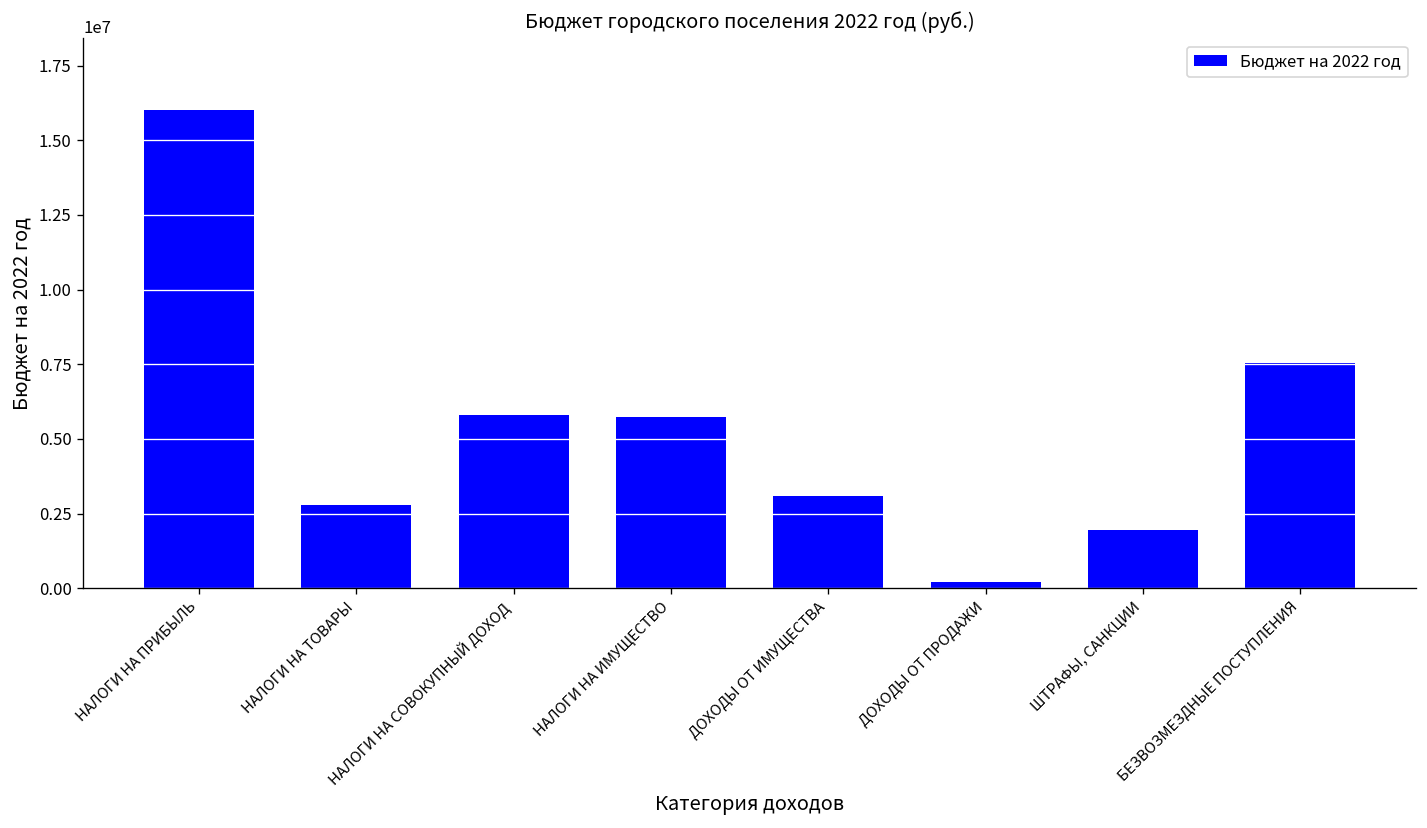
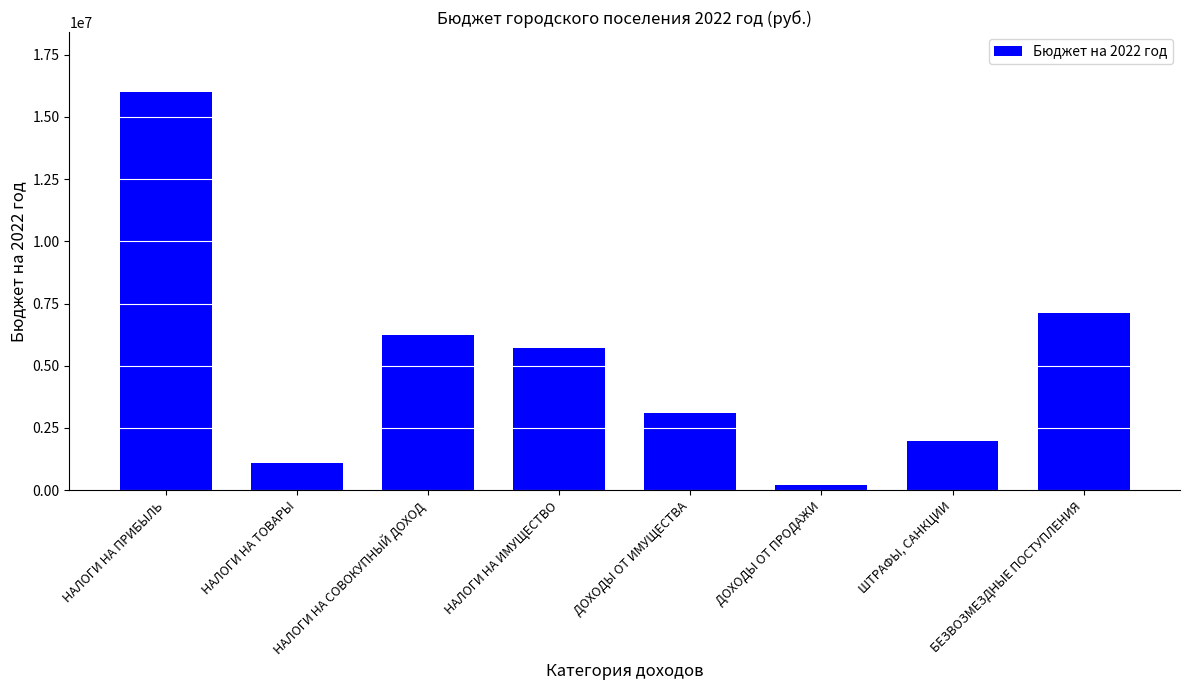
  {
    "НАЛОГИ НА ПРИБЫЛЬ": 16000000,
-   "НАЛОГИ НА ТОВАРЫ": 2800000,
-   "НАЛОГИ НА СОВОКУПНЫЙ ДОХОД": 5800000,
+   "НАЛОГИ НА ТОВАРЫ": 1100000,
+   "НАЛОГИ НА СОВОКУПНЫЙ ДОХОД": 6200000,
    "НАЛОГИ НА ИМУЩЕСТВО": 5700000,
    "ДОХОДЫ ОТ ИМУЩЕСТВА": 3100000,
    "ДОХОДЫ ОТ ПРОДАЖИ": 200000,
    "ШТРАФЫ, САНКЦИИ": 2000000,
-   "БЕЗВОЗМЕЗДНЫЕ ПОСТУПЛЕНИЯ": 7600000
+   "БЕЗВОЗМЕЗДНЫЕ ПОСТУПЛЕНИЯ": 7100000
  }
